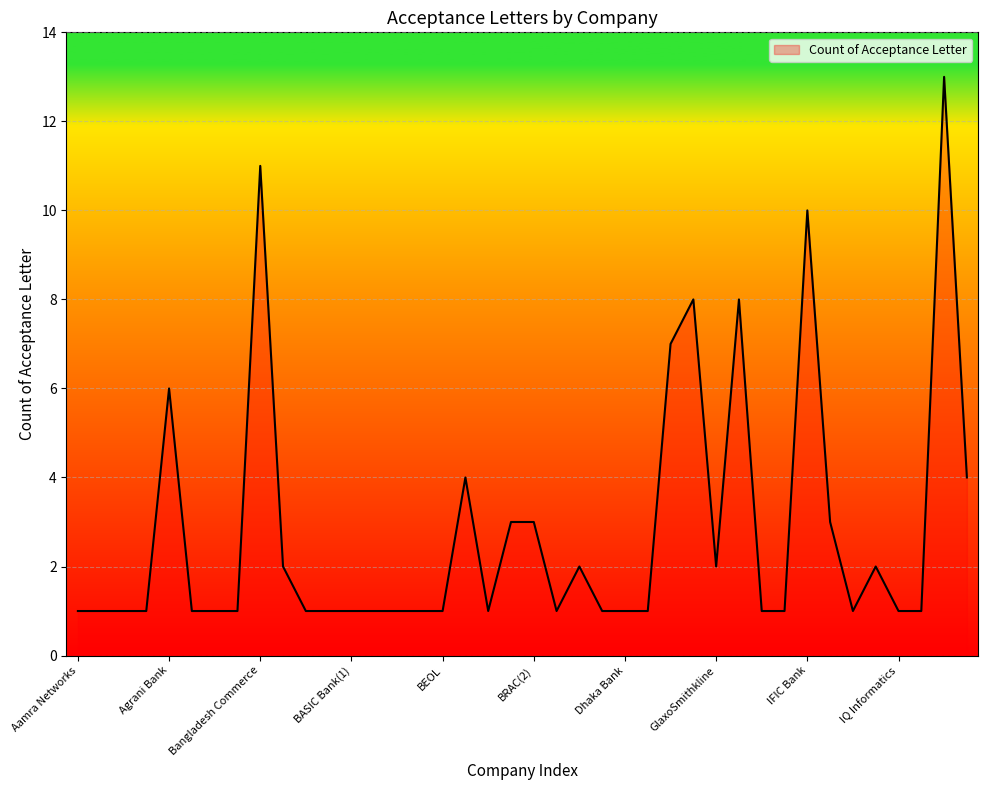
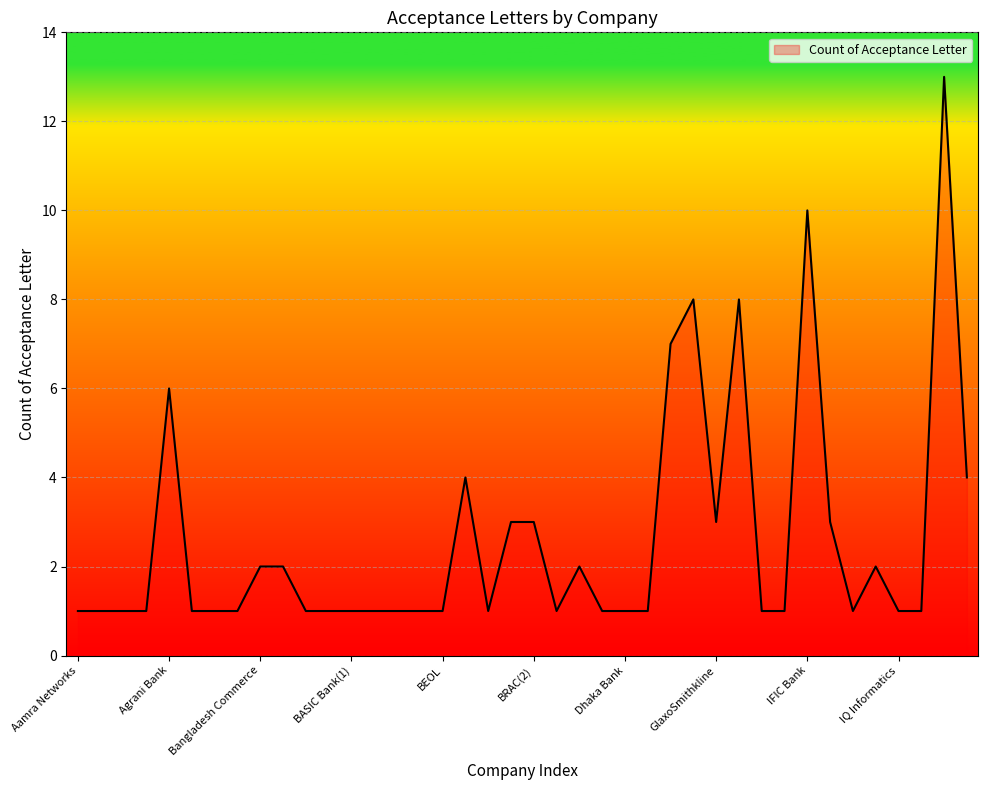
  {
    "Aamra Networks": 1,
    "Agrani Bank": 6,
-   "Bangladesh Commerce": 11,
+   "Bangladesh Commerce": 2,
    "BASIC Bank(1)": 1,
    "BEOL": 1,
    "BRAC(2)": 3,
    "Dhaka Bank": 1,
-   "GlaxoSmithkline": 2,
+   "GlaxoSmithkline": 3,
    "IFIC Bank": 10,
    "IQ Informatics": 1
  }
